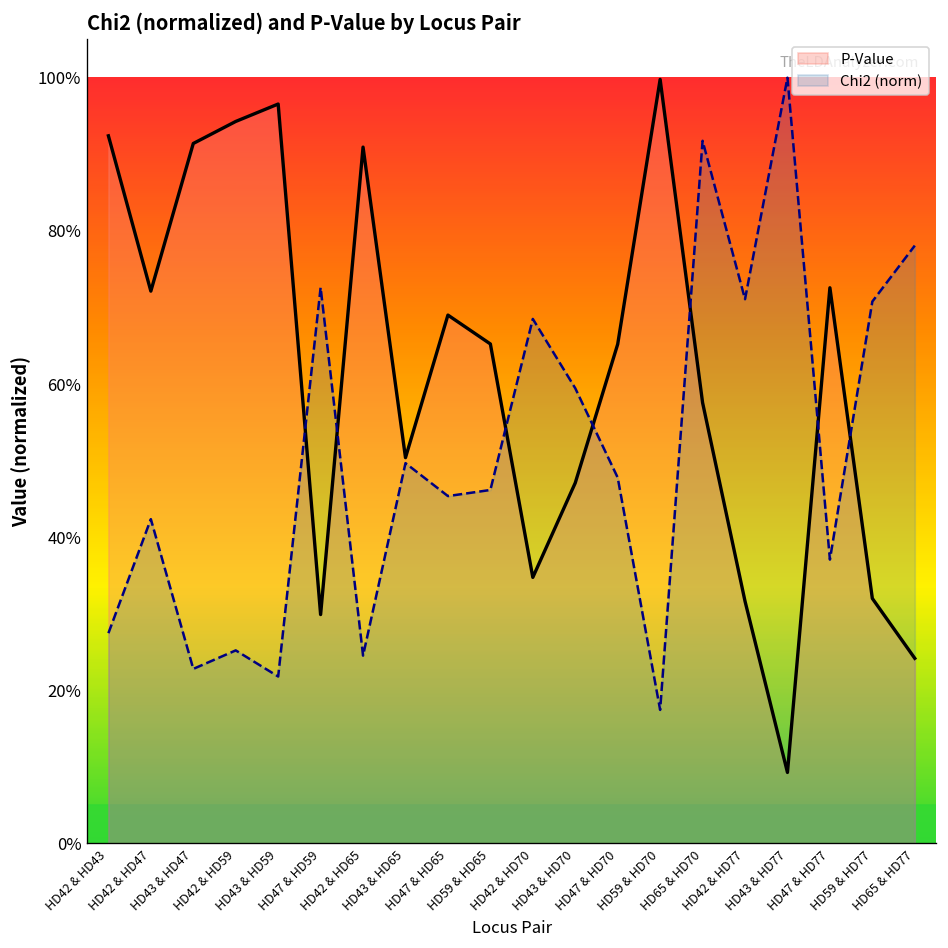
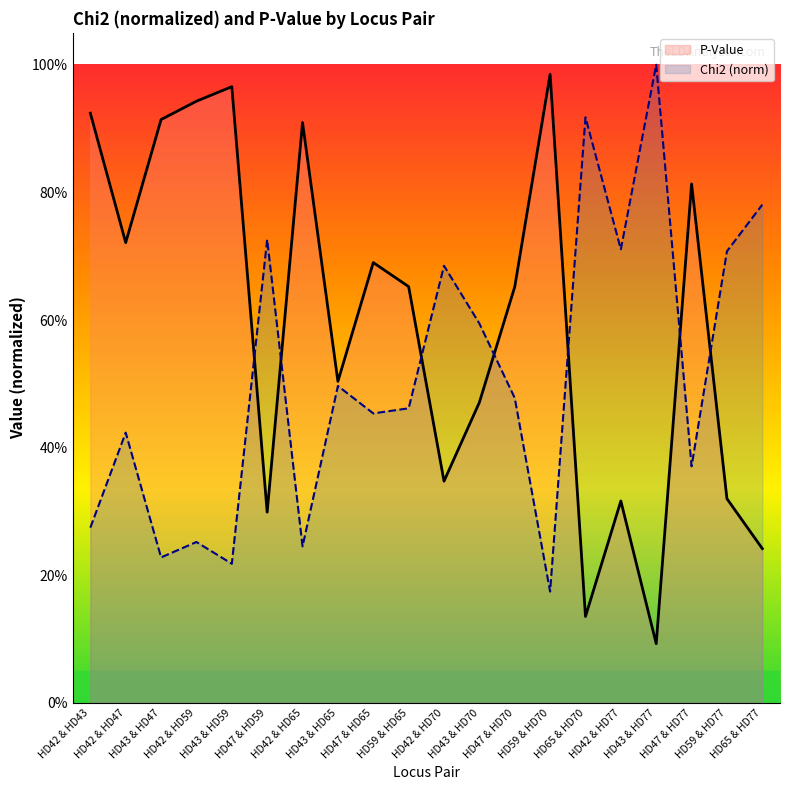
  {
    "P-Value": {
      "HD42 & HD43": "92%",
      "HD42 & HD47": "72%",
      "HD43 & HD47": "91%",
      "HD42 & HD59": "94%",
      "HD43 & HD59": "97%",
      "HD47 & HD59": "30%",
      "HD42 & HD65": "91%",
      "HD43 & HD65": "50%",
      "HD47 & HD65": "69%",
      "HD59 & HD65": "65%",
      "HD42 & HD70": "35%",
      "HD43 & HD70": "47%",
      "HD47 & HD70": "65%",
-     "HD59 & HD70": "100%",
-     "HD65 & HD70": "58%",
+     "HD59 & HD70": "99%",
+     "HD65 & HD70": "14%",
      "HD42 & HD77": "32%",
      "HD43 & HD77": "9%",
-     "HD47 & HD77": "73%",
+     "HD47 & HD77": "81%",
      "HD59 & HD77": "32%",
      "HD65 & HD77": "24%"
    },
    "Chi2 (norm)": {
      "HD42 & HD43": "27%",
      "HD42 & HD47": "42%",
      "HD43 & HD47": "23%",
      "HD42 & HD59": "25%",
      "HD43 & HD59": "22%",
      "HD47 & HD59": "73%",
      "HD42 & HD65": "25%",
      "HD43 & HD65": "50%",
      "HD47 & HD65": "45%",
      "HD59 & HD65": "46%",
      "HD42 & HD70": "69%",
      "HD43 & HD70": "59%",
      "HD47 & HD70": "48%",
      "HD59 & HD70": "17%",
      "HD65 & HD70": "92%",
      "HD42 & HD77": "71%",
      "HD43 & HD77": "100%",
      "HD47 & HD77": "37%",
      "HD59 & HD77": "71%",
      "HD65 & HD77": "78%"
    }
  }
